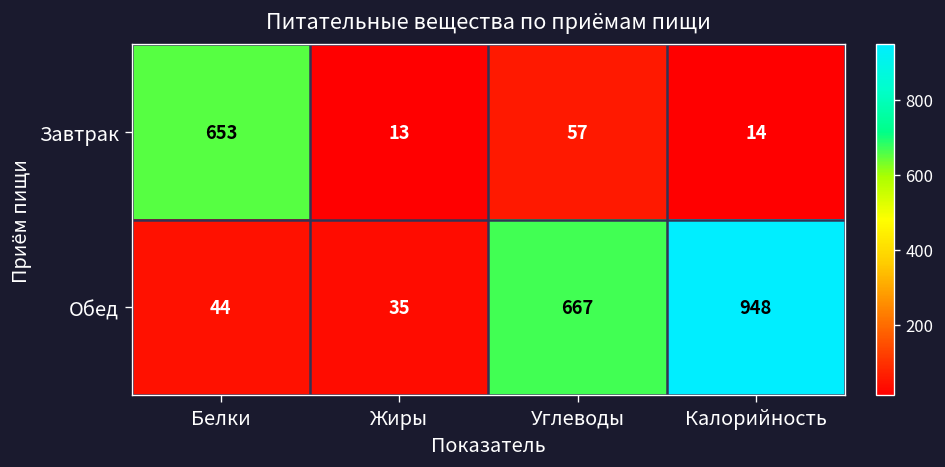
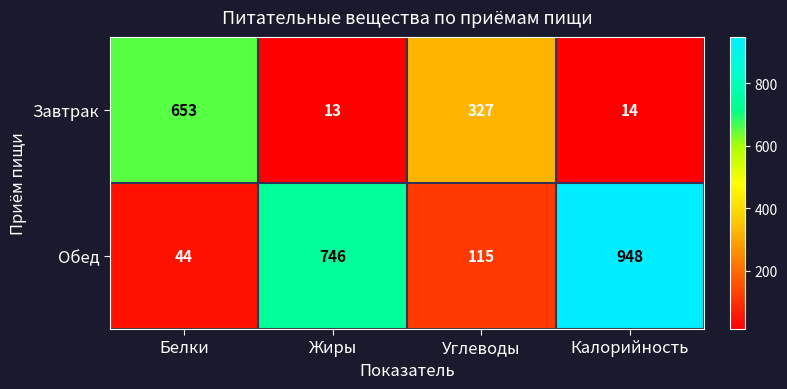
  {
    "Завтрак": {
      "Белки": 653,
      "Жиры": 13,
-     "Углеводы": 57,
+     "Углеводы": 327,
      "Калорийность": 14
    },
    "Обед": {
      "Белки": 44,
-     "Жиры": 35,
-     "Углеводы": 667,
+     "Жиры": 746,
+     "Углеводы": 115,
      "Калорийность": 948
    }
  }
